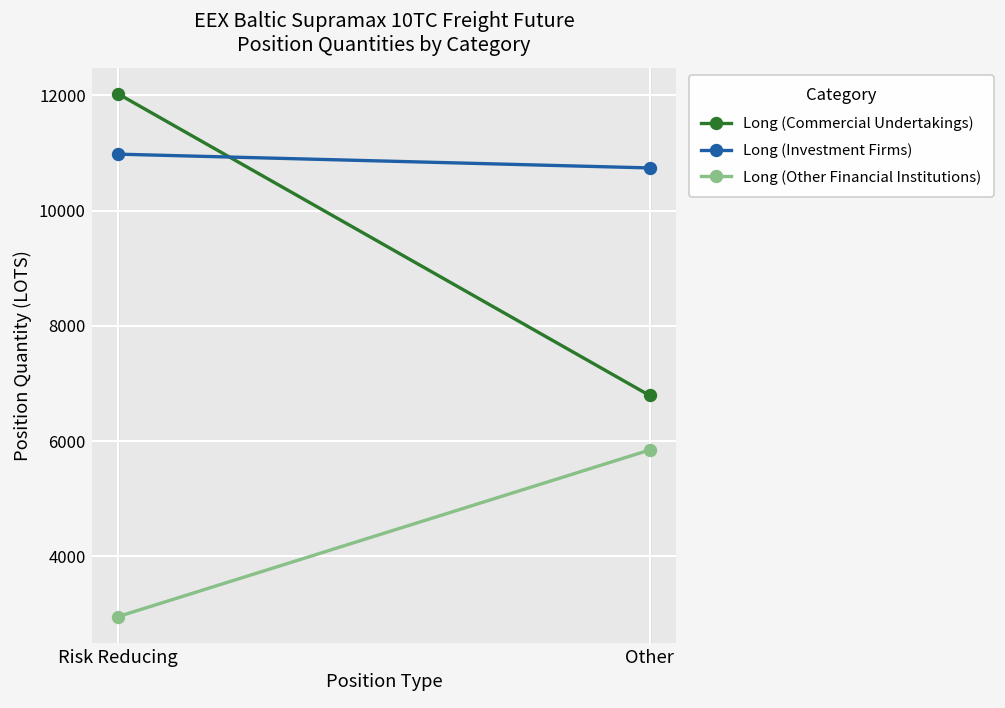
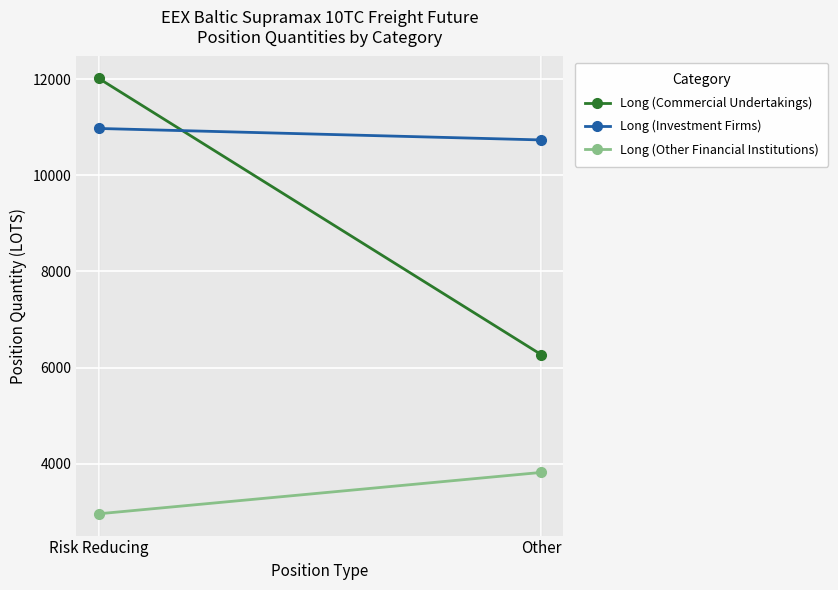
  {
    "Long (Commercial Undertakings)": {
      "Risk Reducing": 12000,
-     "Other": 6800
+     "Other": 6300
    },
    "Long (Investment Firms)": {
      "Risk Reducing": 11000,
      "Other": 10700
    },
    "Long (Other Financial Institutions)": {
      "Risk Reducing": 3000,
-     "Other": 5800
+     "Other": 3800
    }
  }
